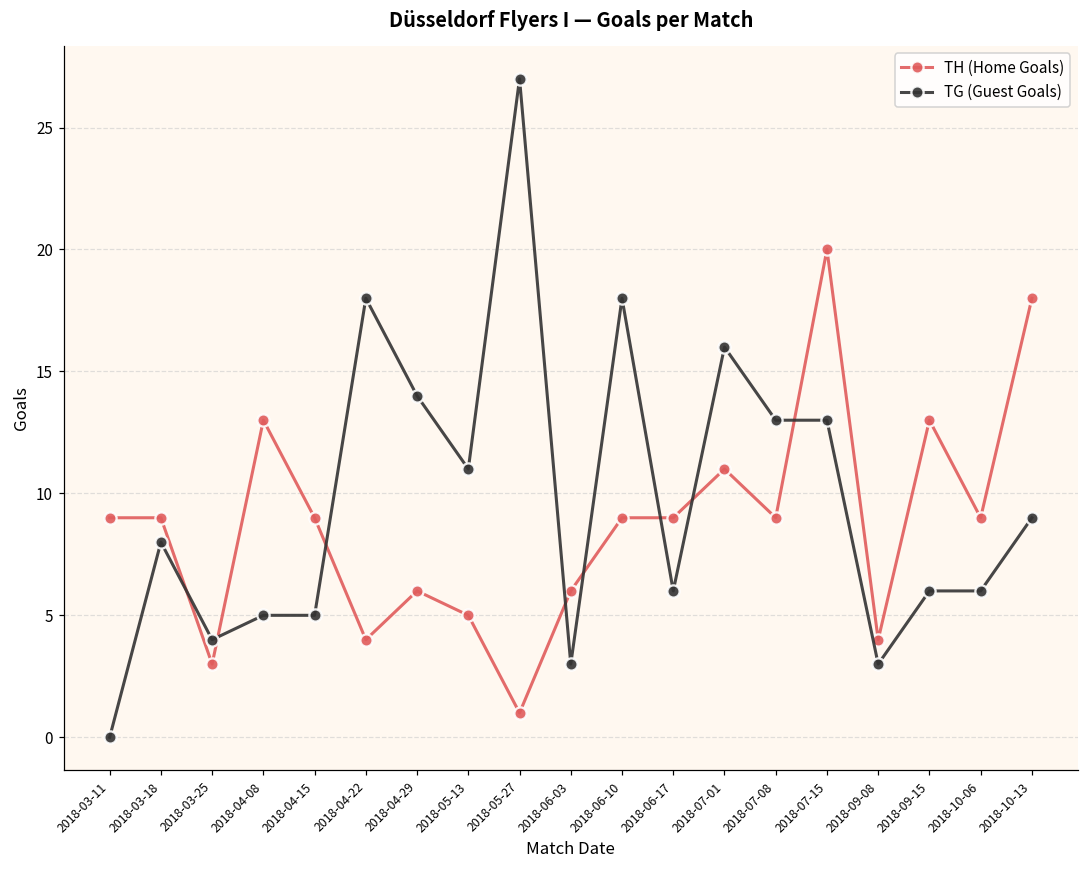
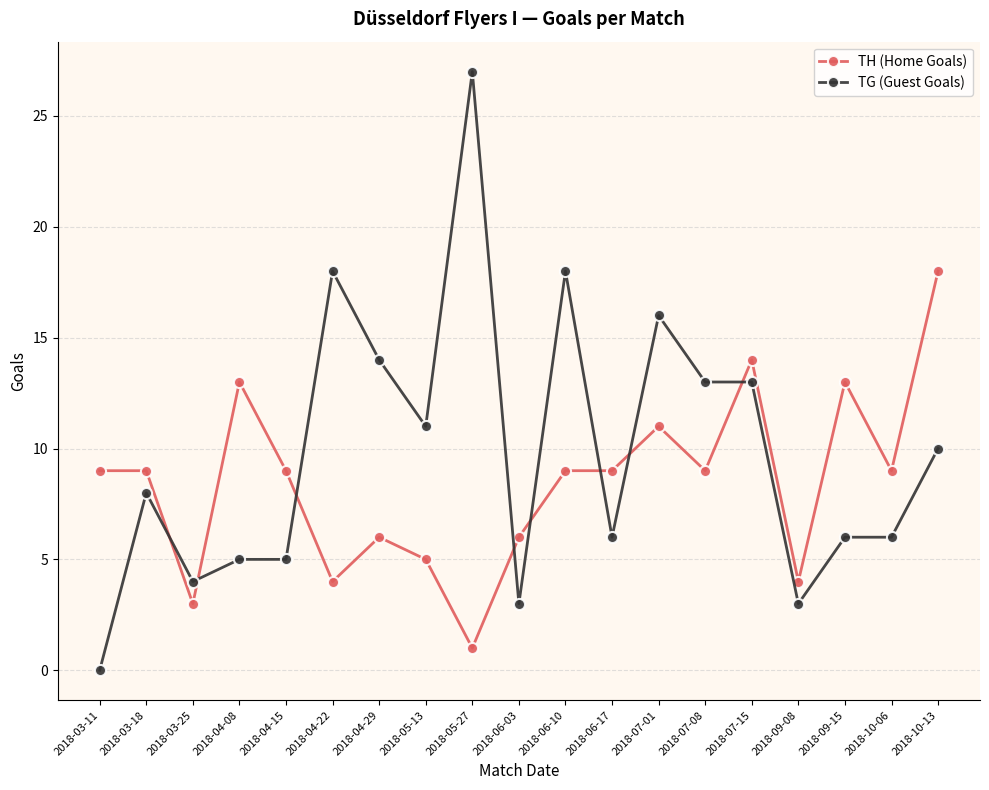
  {
    "TH (Home Goals)": {
      "2018-03-11": 9,
      "2018-03-18": 9,
      "2018-03-25": 3,
      "2018-04-08": 13,
      "2018-04-15": 9,
      "2018-04-22": 4,
      "2018-04-29": 6,
      "2018-05-13": 5,
      "2018-05-27": 1,
      "2018-06-03": 6,
      "2018-06-10": 9,
      "2018-06-17": 9,
      "2018-07-01": 11,
      "2018-07-08": 9,
-     "2018-07-15": 20,
+     "2018-07-15": 14,
      "2018-09-08": 4,
      "2018-09-15": 13,
      "2018-10-06": 9,
      "2018-10-13": 18
    },
    "TG (Guest Goals)": {
      "2018-03-11": 0,
      "2018-03-18": 8,
      "2018-03-25": 4,
      "2018-04-08": 5,
      "2018-04-15": 5,
      "2018-04-22": 18,
      "2018-04-29": 14,
      "2018-05-13": 11,
      "2018-05-27": 27,
      "2018-06-03": 3,
      "2018-06-10": 18,
      "2018-06-17": 6,
      "2018-07-01": 16,
      "2018-07-08": 13,
      "2018-07-15": 13,
      "2018-09-08": 3,
      "2018-09-15": 6,
      "2018-10-06": 6,
-     "2018-10-13": 9
+     "2018-10-13": 10
    }
  }
